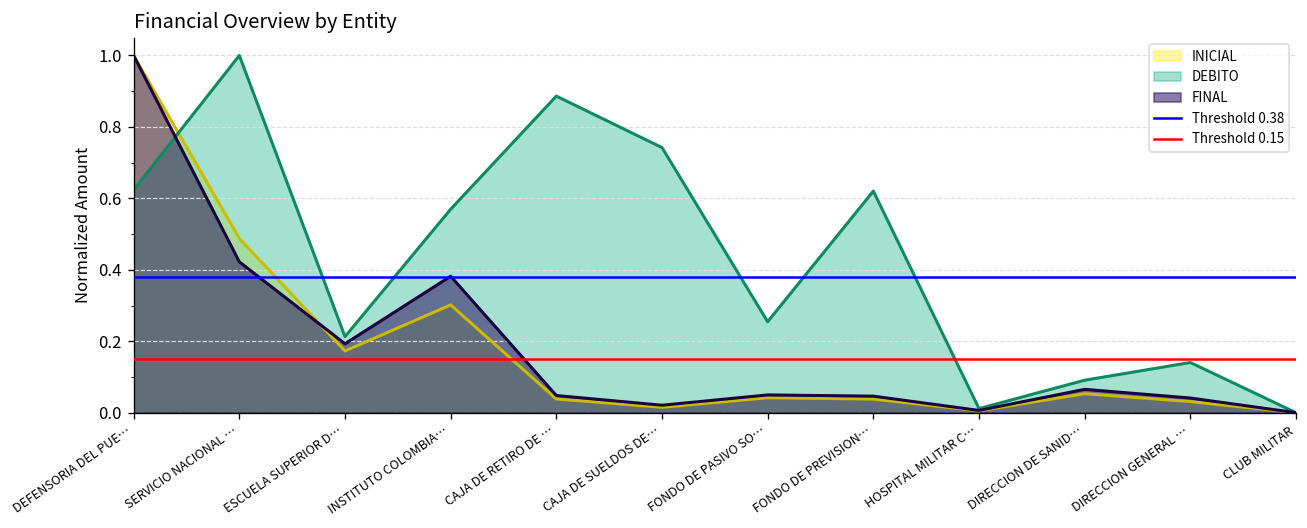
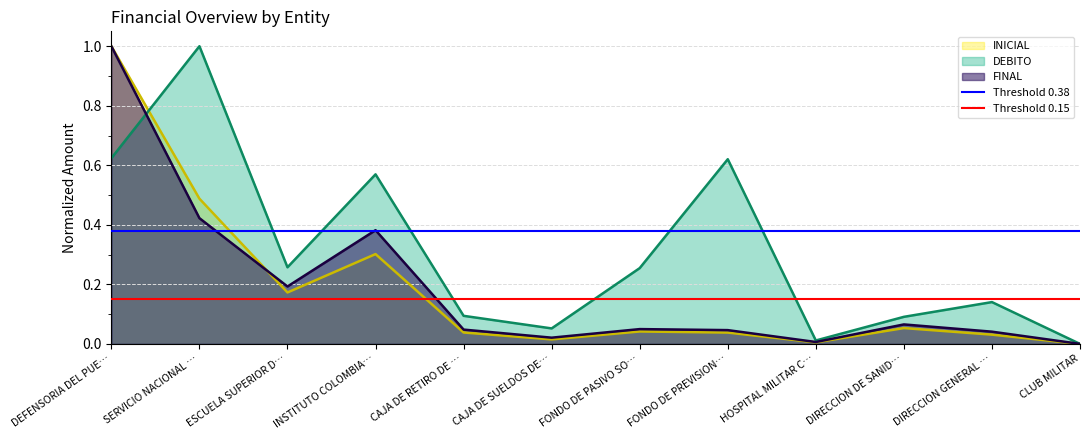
  {
    "INICIAL": {
      "SERVICIO NACIONAL …": 0.49,
      "ESCUELA SUPERIOR D…": 0.17,
      "INSTITUTO COLOMBIA…": 0.30,
      "CAJA DE RETIRO DE …": 0.04,
      "DIRECCION DE SANID…": 0.05,
      "DIRECCION GENERAL …": 0.03
    },
    "DEBITO": {
      "DEFENSORIA DEL PUE…": 0.62,
      "SERVICIO NACIONAL …": 1.00,
-     "ESCUELA SUPERIOR D…": 0.21,
+     "ESCUELA SUPERIOR D…": 0.26,
      "INSTITUTO COLOMBIA…": 0.57,
-     "CAJA DE RETIRO DE …": 0.89,
-     "CAJA DE SUELDOS DE…": 0.74,
+     "CAJA DE RETIRO DE …": 0.09,
+     "CAJA DE SUELDOS DE…": 0.05,
      "FONDO DE PASIVO SO…": 0.25,
      "FONDO DE PREVISION…": 0.62,
      "DIRECCION DE SANID…": 0.09,
      "DIRECCION GENERAL …": 0.14
    },
    "FINAL": {
      "SERVICIO NACIONAL …": 0.42,
      "ESCUELA SUPERIOR D…": 0.19,
      "INSTITUTO COLOMBIA…": 0.38,
      "CAJA DE RETIRO DE …": 0.05,
      "DIRECCION DE SANID…": 0.07,
      "DIRECCION GENERAL …": 0.04
    }
  }
